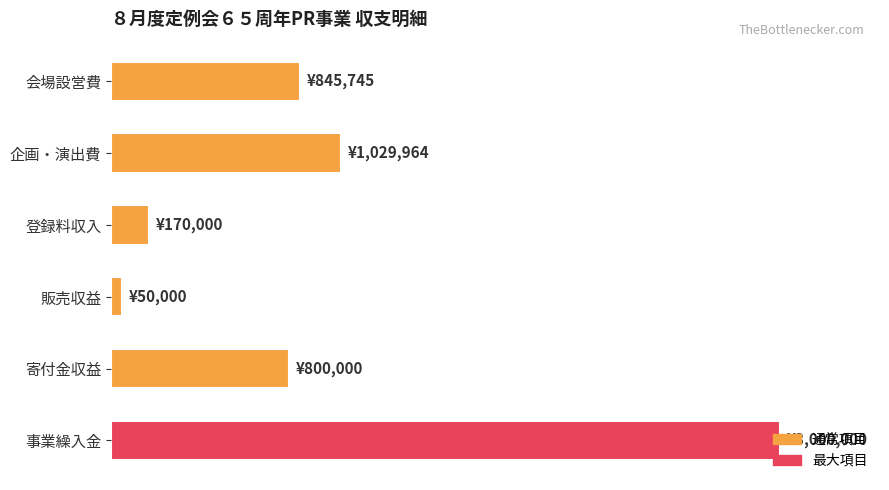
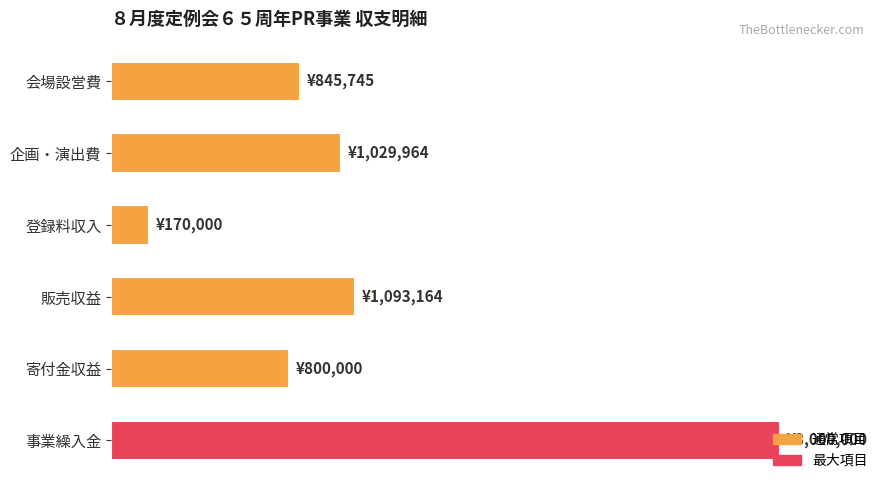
  {
    "会場設営費": "¥845,745",
    "企画・演出費": "¥1,029,964",
    "登録料収入": "¥170,000",
-   "販売収益": "¥50,000",
+   "販売収益": "¥1,093,164",
    "寄付金収益": "¥800,000",
    "事業繰入金": "¥3,000,000"
  }
